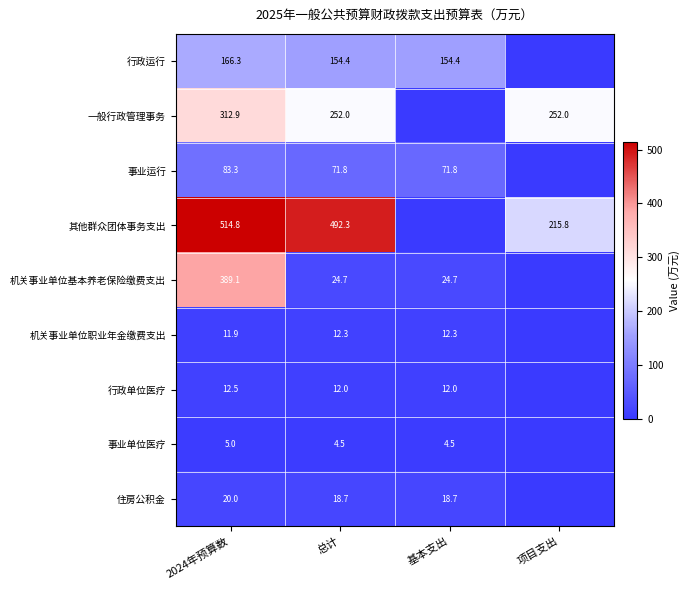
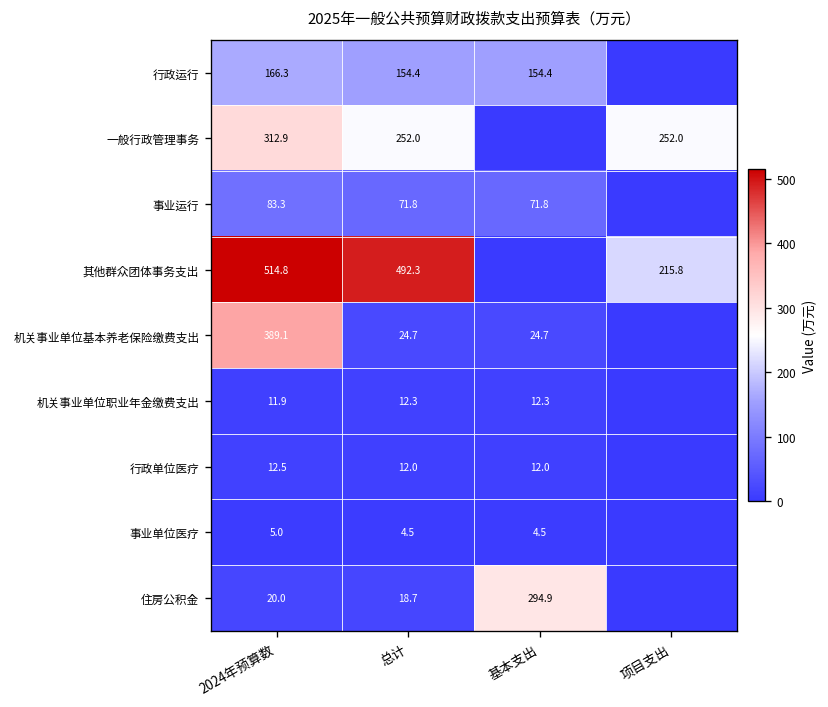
  {
    "行政运行": {
      "2024年预算数": 166.3,
      "总计": 154.4,
      "基本支出": 154.4
    },
    "一般行政管理事务": {
      "2024年预算数": 312.9,
      "总计": 252.0,
      "项目支出": 252.0
    },
    "事业运行": {
      "2024年预算数": 83.3,
      "总计": 71.8,
      "基本支出": 71.8
    },
    "其他群众团体事务支出": {
      "2024年预算数": 514.8,
      "总计": 492.3,
      "项目支出": 215.8
    },
    "机关事业单位基本养老保险缴费支出": {
      "2024年预算数": 389.1,
      "总计": 24.7,
      "基本支出": 24.7
    },
    "机关事业单位职业年金缴费支出": {
      "2024年预算数": 11.9,
      "总计": 12.3,
      "基本支出": 12.3
    },
    "行政单位医疗": {
      "2024年预算数": 12.5,
      "总计": 12.0,
      "基本支出": 12.0
    },
    "事业单位医疗": {
      "2024年预算数": 5.0,
      "总计": 4.5,
      "基本支出": 4.5
    },
    "住房公积金": {
      "2024年预算数": 20.0,
      "总计": 18.7,
-     "基本支出": 18.7
+     "基本支出": 294.9
    }
  }
